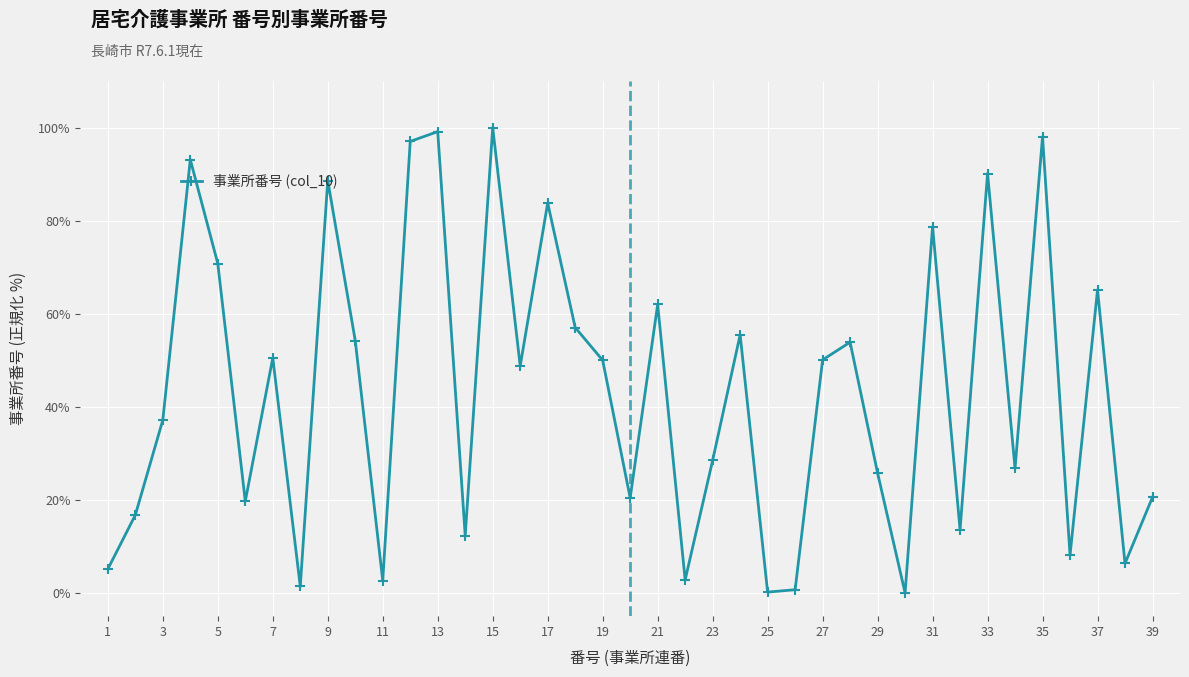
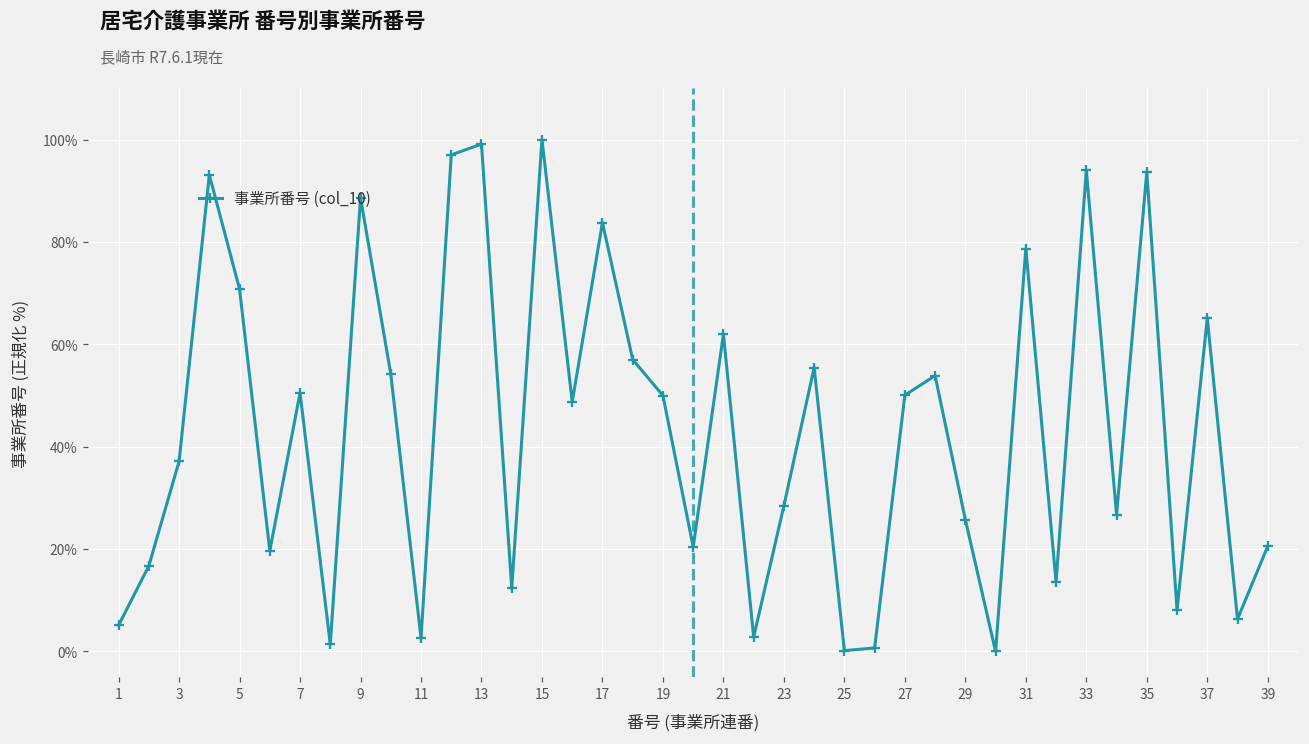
  {
    "1": "5%",
    "3": "37%",
    "5": "71%",
    "7": "51%",
    "9": "89%",
    "11": "3%",
    "13": "99%",
    "15": "100%",
    "17": "84%",
    "19": "50%",
    "21": "62%",
    "23": "28%",
    "25": "0%",
    "27": "50%",
    "29": "26%",
    "31": "79%",
-   "33": "90%",
-   "35": "98%",
+   "33": "94%",
+   "35": "94%",
    "37": "65%",
    "39": "21%"
  }
